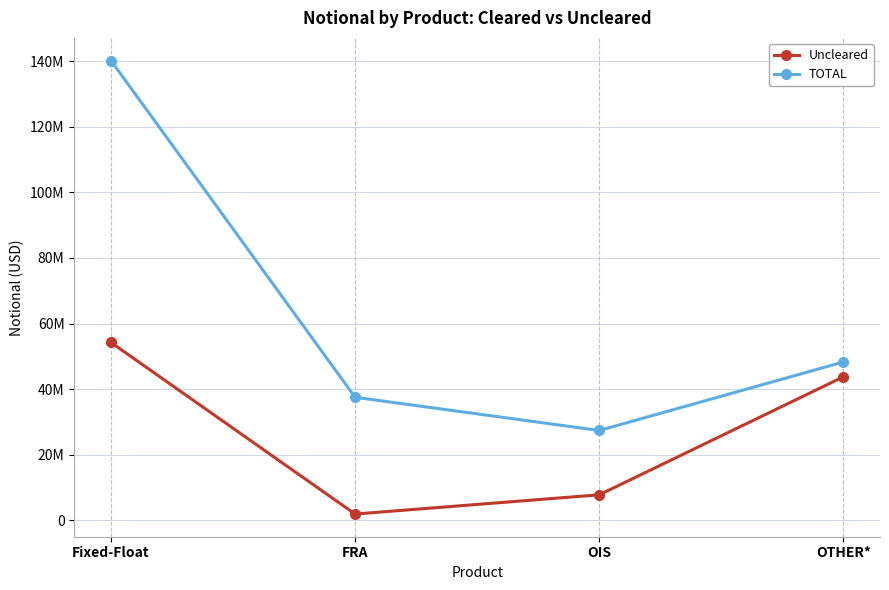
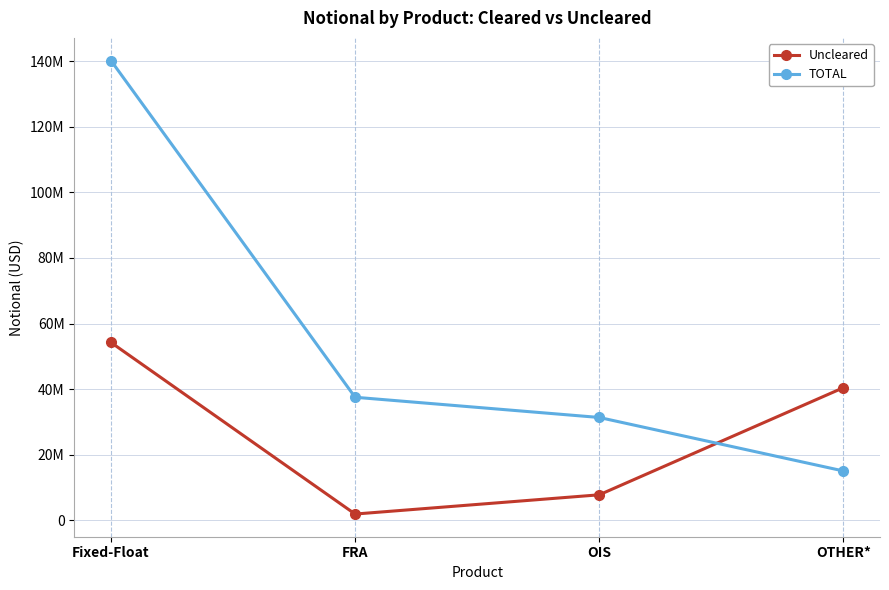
  {
    "Uncleared": {
      "Fixed-Float": 54000000,
      "FRA": 2000000,
      "OIS": 8000000,
-     "OTHER*": 44000000
+     "OTHER*": 40000000
    },
    "TOTAL": {
      "Fixed-Float": 140000000,
      "FRA": 38000000,
-     "OIS": 27000000,
-     "OTHER*": 48000000
+     "OIS": 31000000,
+     "OTHER*": 15000000
    }
  }
